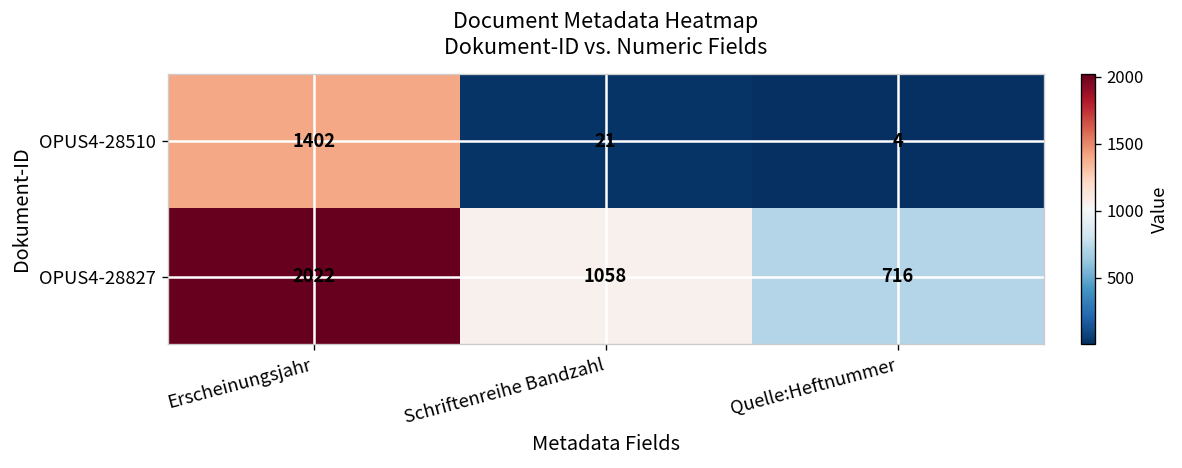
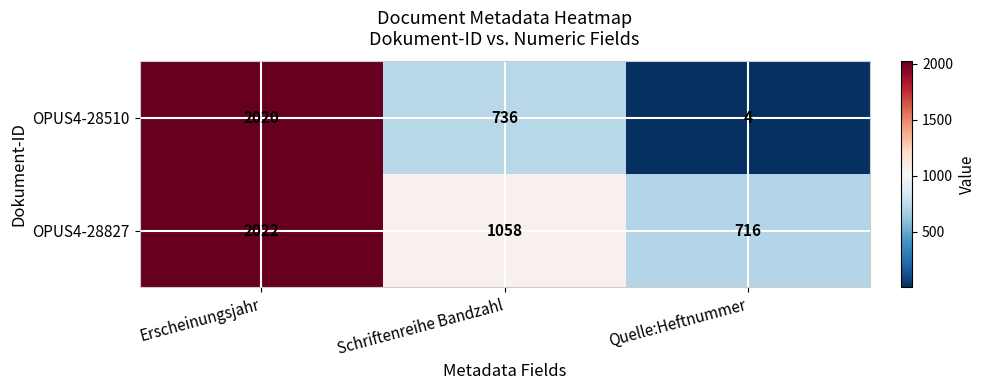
  {
    "OPUS4-28510": {
-     "Erscheinungsjahr": 1402,
-     "Schriftenreihe Bandzahl": 21,
+     "Erscheinungsjahr": 2020,
+     "Schriftenreihe Bandzahl": 736,
      "Quelle:Heftnummer": 4
    },
    "OPUS4-28827": {
      "Erscheinungsjahr": 2022,
      "Schriftenreihe Bandzahl": 1058,
      "Quelle:Heftnummer": 716
    }
  }
